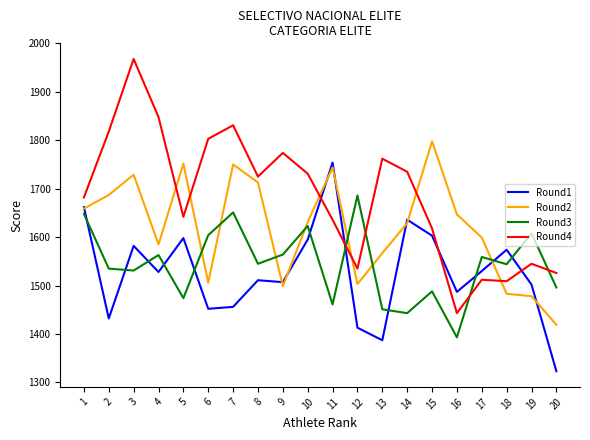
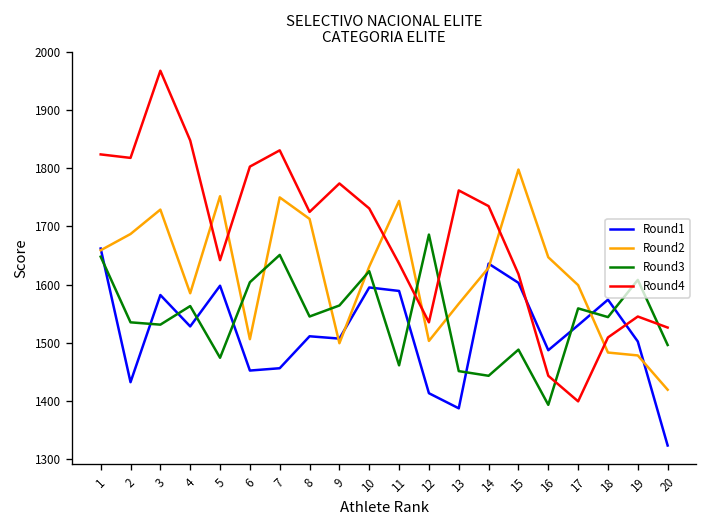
  {
    "Round1": {
      "2": 1430,
      "3": 1580,
      "4": 1530,
      "5": 1600,
      "6": 1450,
      "7": 1460,
      "8": 1510,
      "9": 1510,
      "10": 1600,
-     "11": 1750,
+     "11": 1590,
      "12": 1410,
      "13": 1390,
      "14": 1640,
      "15": 1600,
      "16": 1490,
      "17": 1530,
      "18": 1570,
      "19": 1500,
      "20": 1320
    },
    "Round2": {
      "2": 1690,
      "3": 1730,
      "4": 1590,
      "5": 1750,
      "6": 1510,
      "7": 1750,
      "8": 1710,
      "9": 1500,
      "10": 1630,
      "11": 1740,
      "12": 1500,
      "13": 1570,
      "14": 1630,
      "15": 1800,
      "16": 1650,
      "17": 1600,
      "18": 1480,
      "19": 1480,
      "20": 1420
    },
    "Round3": {
      "1": 1650,
      "2": 1540,
      "3": 1530,
      "4": 1560,
      "5": 1470,
      "6": 1600,
      "7": 1650,
      "8": 1550,
      "9": 1560,
      "10": 1620,
      "11": 1460,
      "12": 1690,
      "13": 1450,
      "14": 1440,
      "15": 1490,
      "16": 1390,
      "17": 1560,
      "18": 1540,
      "20": 1500
    },
    "Round4": {
-     "1": 1680,
+     "1": 1820,
      "2": 1820,
      "3": 1970,
      "4": 1850,
      "5": 1640,
      "6": 1800,
      "7": 1830,
      "8": 1730,
      "9": 1770,
      "10": 1730,
      "11": 1640,
      "12": 1540,
      "13": 1760,
      "14": 1740,
      "15": 1620,
      "16": 1440,
-     "17": 1510,
+     "17": 1400,
      "18": 1510,
      "19": 1550,
      "20": 1530
    }
  }
